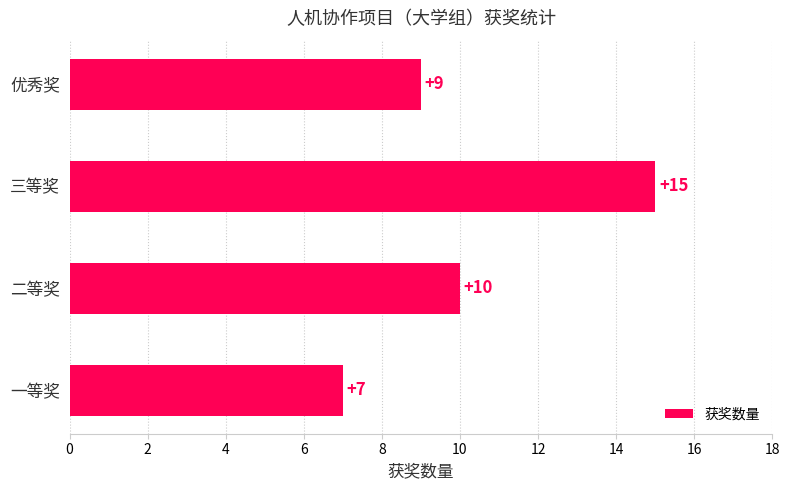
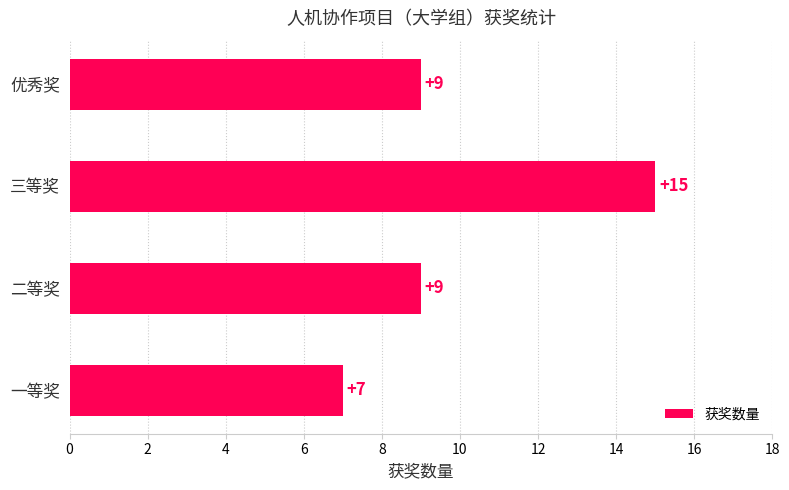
  {
    "优秀奖": "+9",
    "三等奖": "+15",
-   "二等奖": "+10",
+   "二等奖": "+9",
    "一等奖": "+7"
  }
